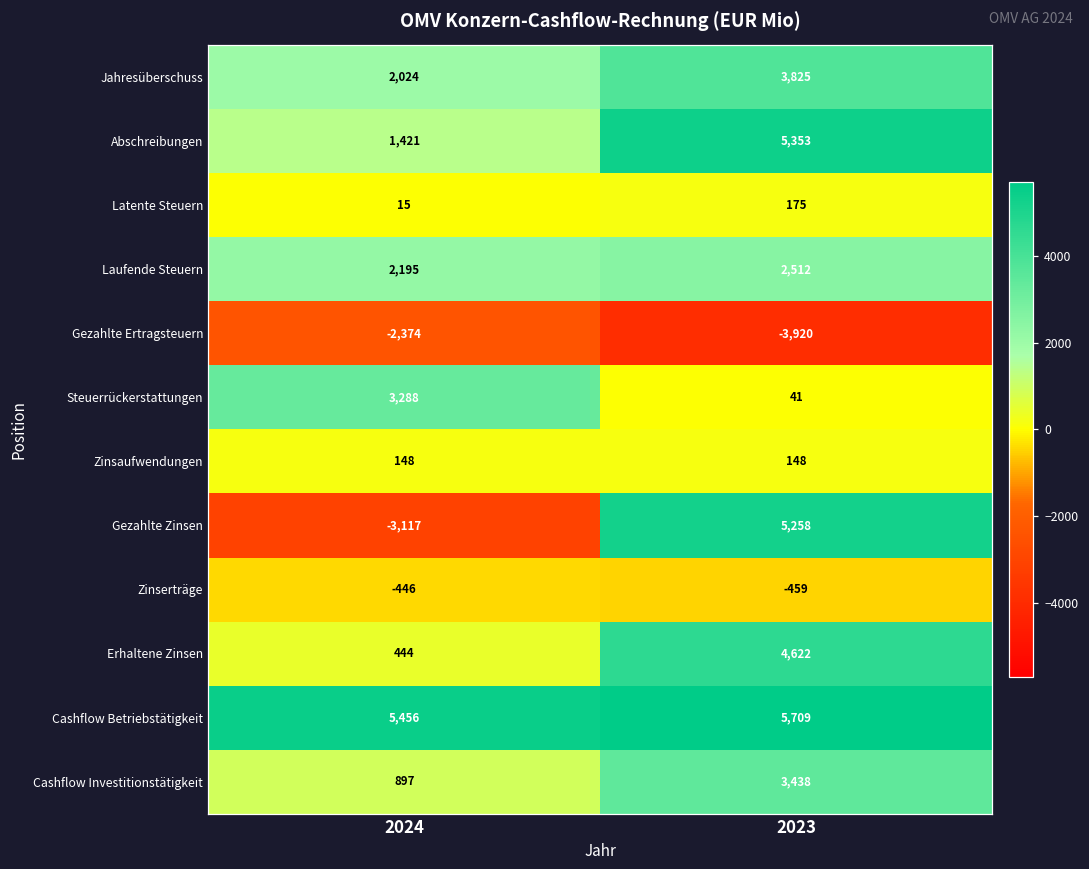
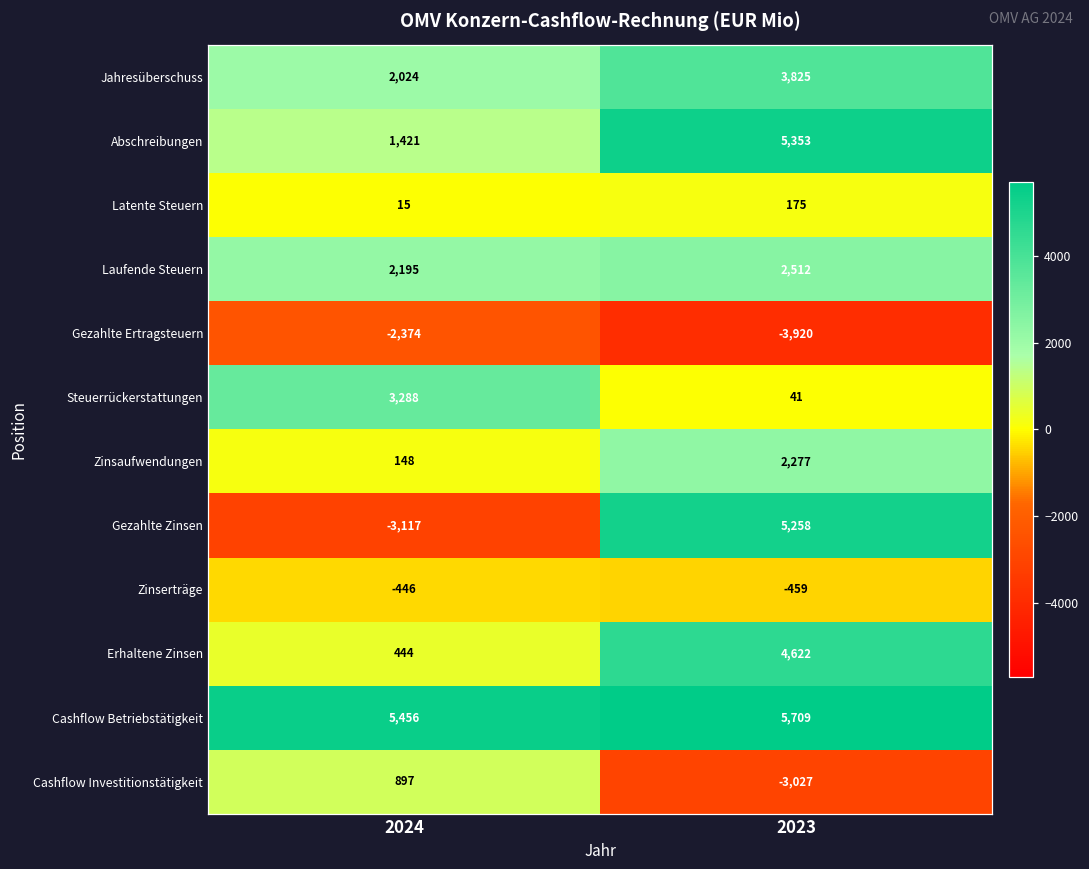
  {
    "Jahresüberschuss": {
      "2024": "2,024",
      "2023": "3,825"
    },
    "Abschreibungen": {
      "2024": "1,421",
      "2023": "5,353"
    },
    "Latente Steuern": {
      "2024": "15",
      "2023": "175"
    },
    "Laufende Steuern": {
      "2024": "2,195",
      "2023": "2,512"
    },
    "Gezahlte Ertragsteuern": {
      "2024": "-2,374",
      "2023": "-3,920"
    },
    "Steuerrückerstattungen": {
      "2024": "3,288",
      "2023": "41"
    },
    "Zinsaufwendungen": {
      "2024": "148",
-     "2023": "148"
+     "2023": "2,277"
    },
    "Gezahlte Zinsen": {
      "2024": "-3,117",
      "2023": "5,258"
    },
    "Zinserträge": {
      "2024": "-446",
      "2023": "-459"
    },
    "Erhaltene Zinsen": {
      "2024": "444",
      "2023": "4,622"
    },
    "Cashflow Betriebstätigkeit": {
      "2024": "5,456",
      "2023": "5,709"
    },
    "Cashflow Investitionstätigkeit": {
      "2024": "897",
-     "2023": "3,438"
+     "2023": "-3,027"
    }
  }
